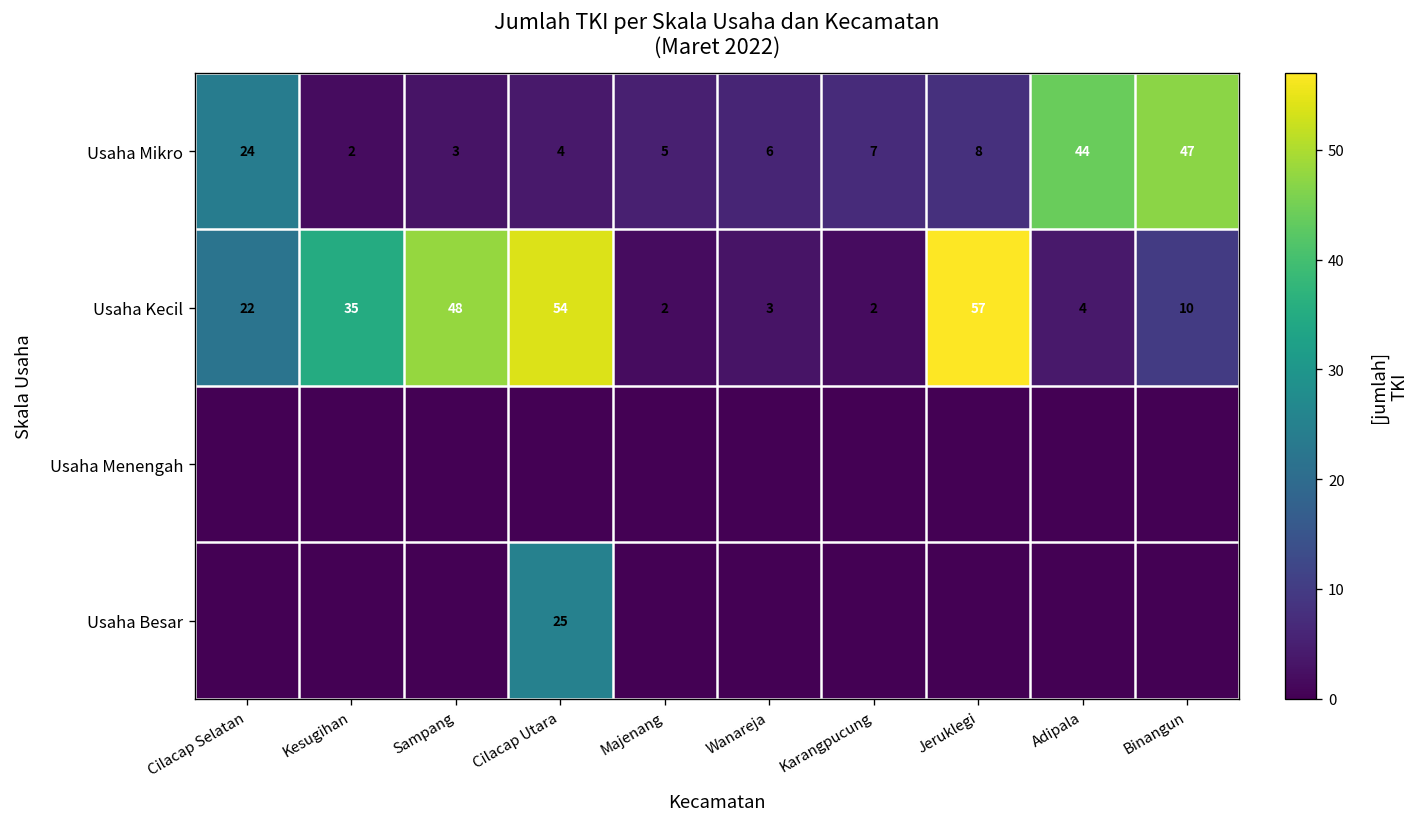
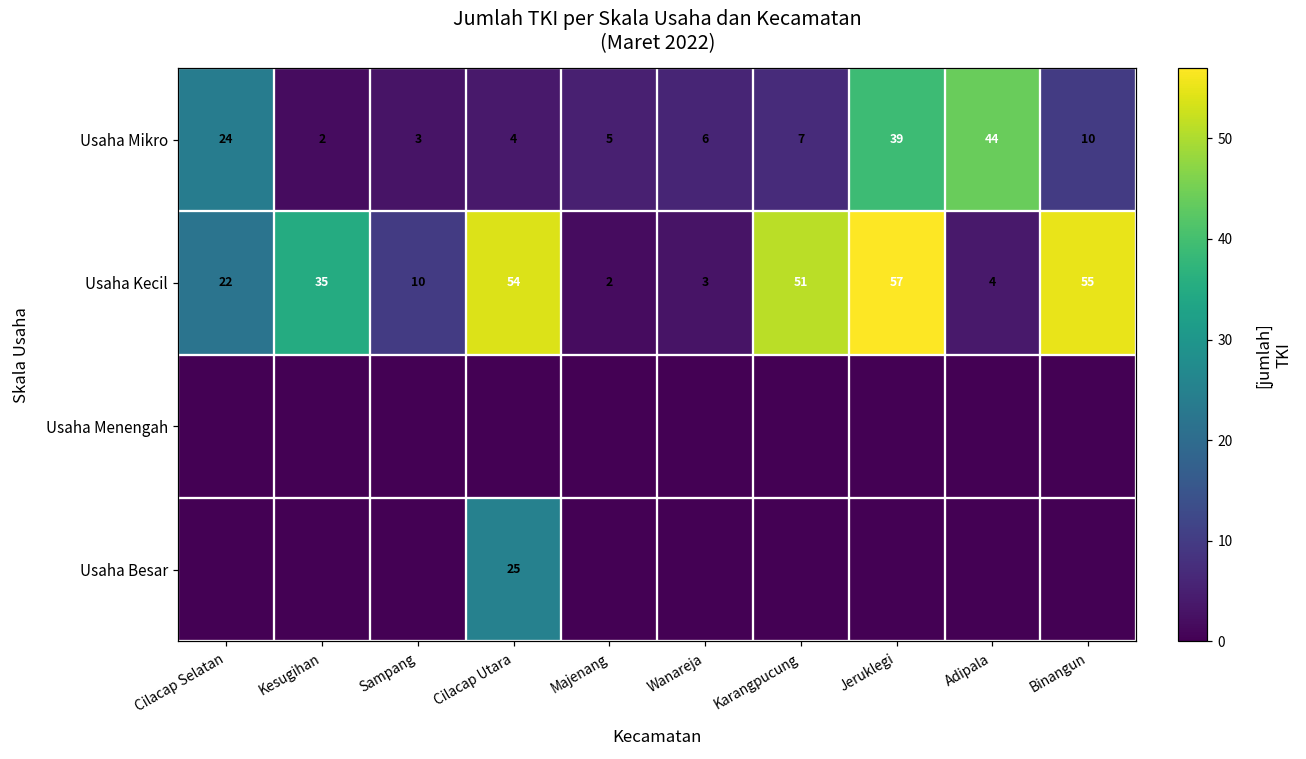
  {
    "Usaha Mikro": {
      "Cilacap Selatan": 24,
      "Kesugihan": 2,
      "Sampang": 3,
      "Cilacap Utara": 4,
      "Majenang": 5,
      "Wanareja": 6,
      "Karangpucung": 7,
-     "Jeruklegi": 8,
+     "Jeruklegi": 39,
      "Adipala": 44,
-     "Binangun": 47
+     "Binangun": 10
    },
    "Usaha Kecil": {
      "Cilacap Selatan": 22,
      "Kesugihan": 35,
-     "Sampang": 48,
+     "Sampang": 10,
      "Cilacap Utara": 54,
      "Majenang": 2,
      "Wanareja": 3,
-     "Karangpucung": 2,
+     "Karangpucung": 51,
      "Jeruklegi": 57,
      "Adipala": 4,
-     "Binangun": 10
+     "Binangun": 55
    },
    "Usaha Besar": {
      "Cilacap Utara": 25
    }
  }
